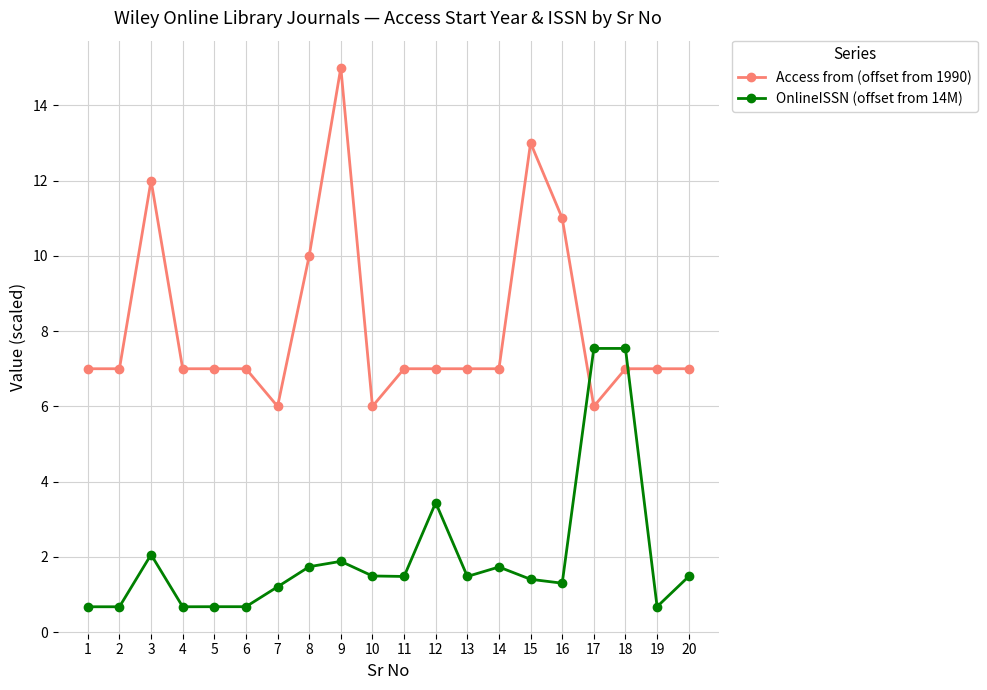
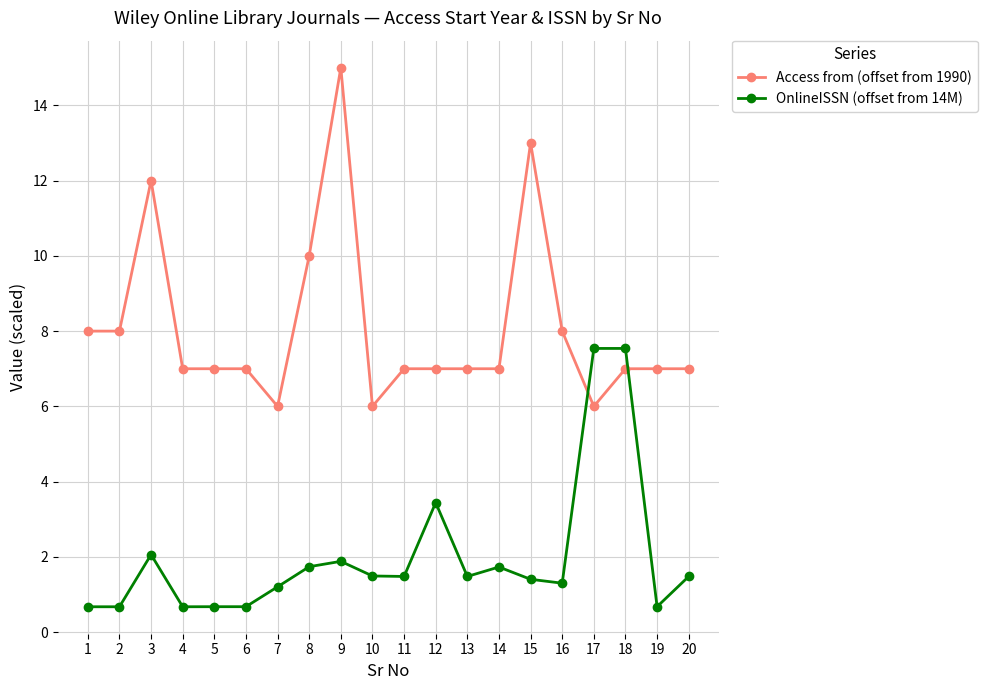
  {
    "Access from (offset from 1990)": {
-     "1": 7.0,
-     "2": 7.0,
+     "1": 8.0,
+     "2": 8.0,
      "3": 12.0,
      "4": 7.0,
      "5": 7.0,
      "6": 7.0,
      "7": 6.0,
      "8": 10.0,
      "9": 15.0,
      "10": 6.0,
      "11": 7.0,
      "12": 7.0,
      "13": 7.0,
      "14": 7.0,
      "15": 13.0,
-     "16": 11.0,
+     "16": 8.0,
      "17": 6.0,
      "18": 7.0,
      "19": 7.0,
      "20": 7.0
    },
    "OnlineISSN (offset from 14M)": {
      "1": 0.7,
      "2": 0.7,
      "3": 2.1,
      "4": 0.7,
      "5": 0.7,
      "6": 0.7,
      "7": 1.2,
      "8": 1.7,
      "9": 1.9,
      "10": 1.5,
      "11": 1.5,
      "12": 3.4,
      "13": 1.5,
      "14": 1.7,
      "15": 1.4,
      "16": 1.3,
      "17": 7.5,
      "18": 7.5,
      "19": 0.7,
      "20": 1.5
    }
  }
